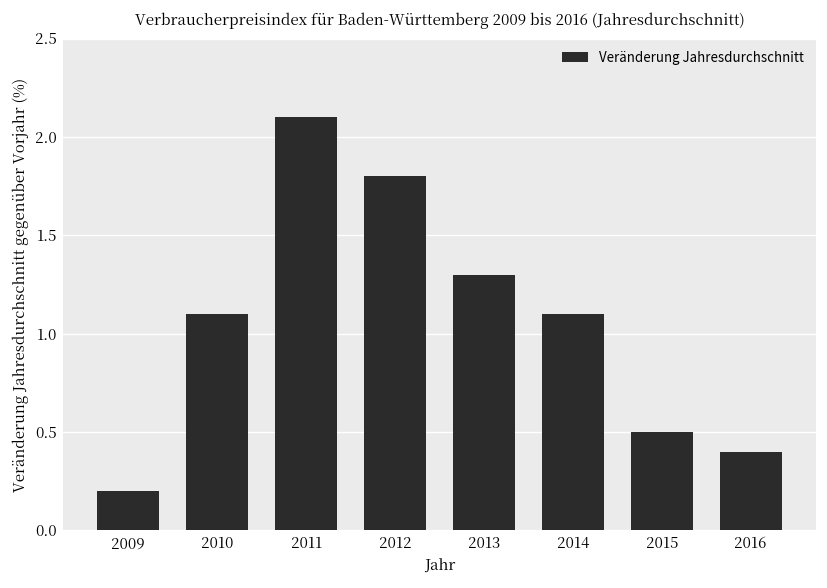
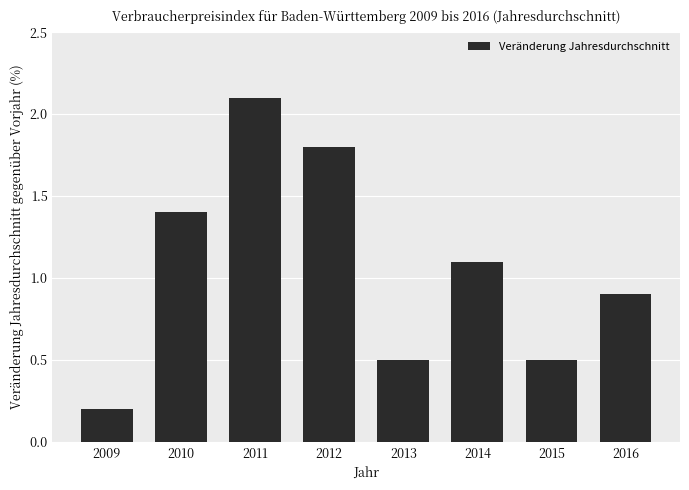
  {
    "2009": 0.2,
-   "2010": 1.1,
+   "2010": 1.4,
    "2011": 2.1,
    "2012": 1.8,
-   "2013": 1.3,
+   "2013": 0.5,
    "2014": 1.1,
    "2015": 0.5,
-   "2016": 0.4
+   "2016": 0.9
  }
